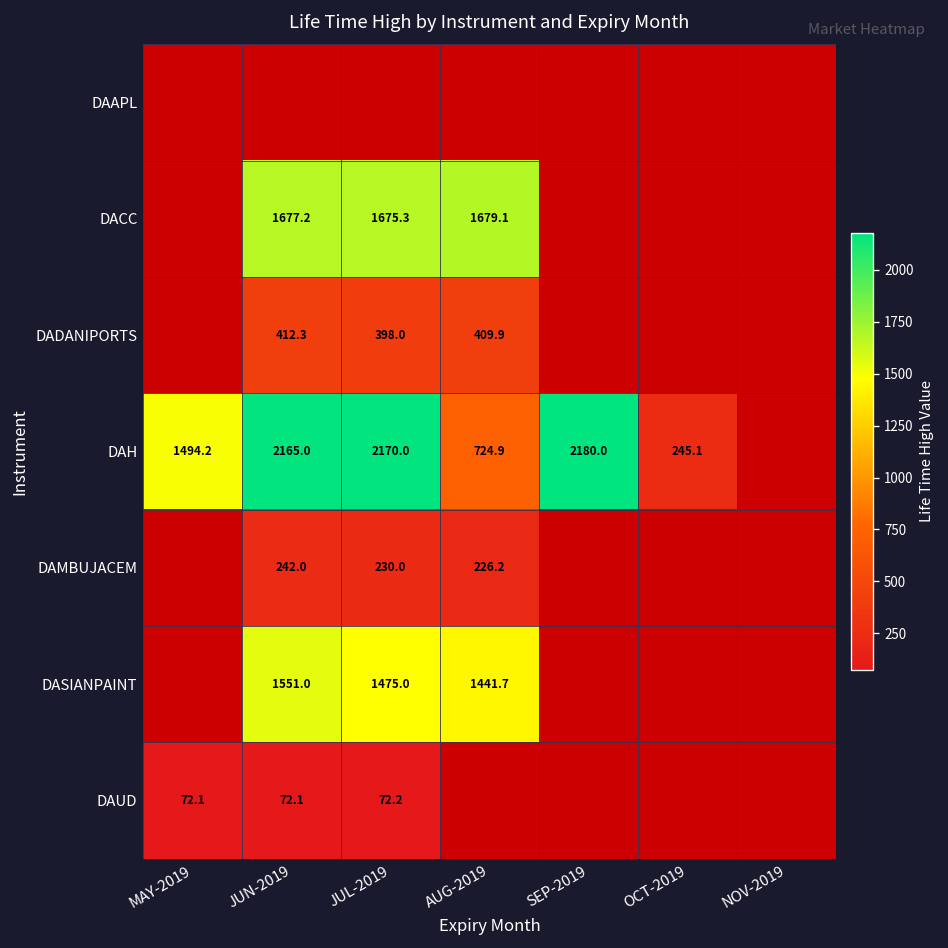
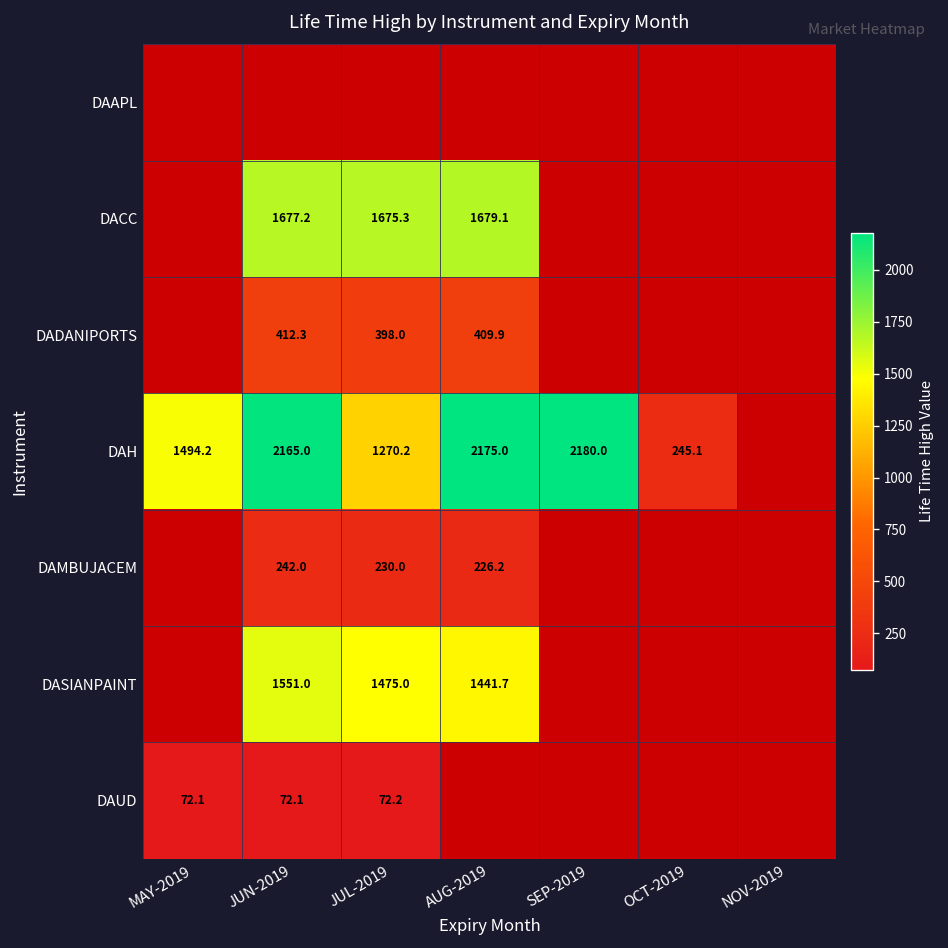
  {
    "DACC": {
      "JUN-2019": 1677.2,
      "JUL-2019": 1675.3,
      "AUG-2019": 1679.1
    },
    "DADANIPORTS": {
      "JUN-2019": 412.3,
      "JUL-2019": 398.0,
      "AUG-2019": 409.9
    },
    "DAH": {
      "MAY-2019": 1494.2,
      "JUN-2019": 2165.0,
-     "JUL-2019": 2170.0,
-     "AUG-2019": 724.9,
+     "JUL-2019": 1270.2,
+     "AUG-2019": 2175.0,
      "SEP-2019": 2180.0,
      "OCT-2019": 245.1
    },
    "DAMBUJACEM": {
      "JUN-2019": 242.0,
      "JUL-2019": 230.0,
      "AUG-2019": 226.2
    },
    "DASIANPAINT": {
      "JUN-2019": 1551.0,
      "JUL-2019": 1475.0,
      "AUG-2019": 1441.7
    },
    "DAUD": {
      "MAY-2019": 72.1,
      "JUN-2019": 72.1,
      "JUL-2019": 72.2
    }
  }
